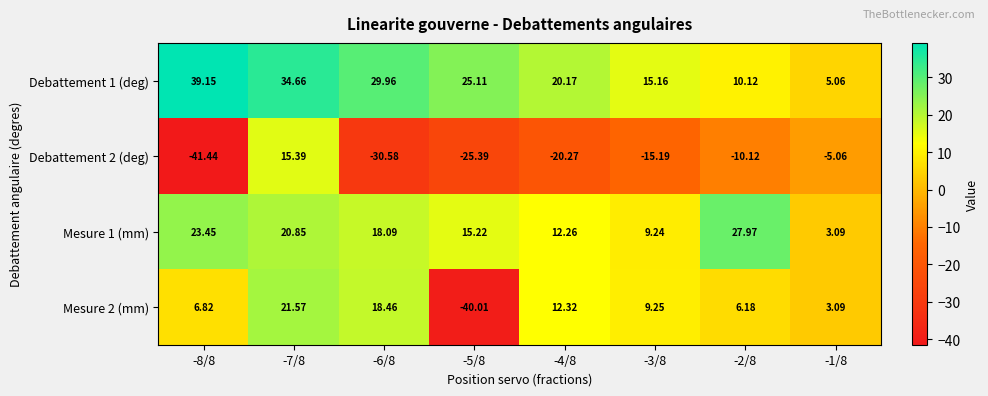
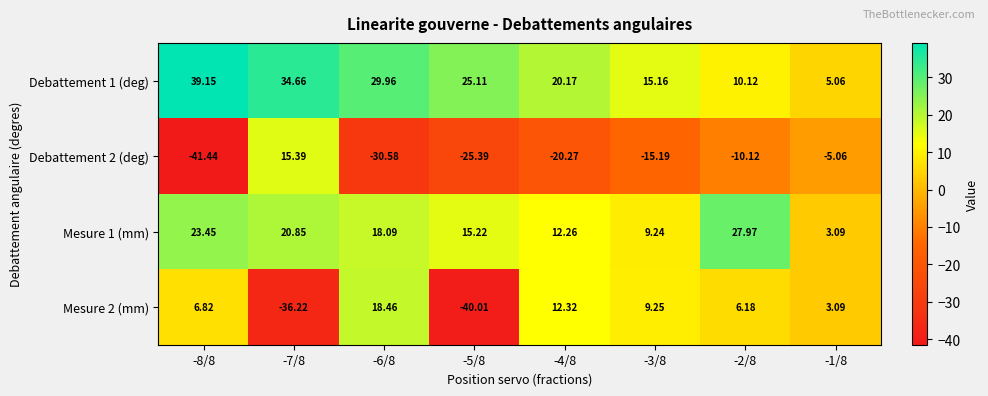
  {
    "Debattement 1 (deg)": {
      "-8/8": 39.15,
      "-7/8": 34.66,
      "-6/8": 29.96,
      "-5/8": 25.11,
      "-4/8": 20.17,
      "-3/8": 15.16,
      "-2/8": 10.12,
      "-1/8": 5.06
    },
    "Debattement 2 (deg)": {
      "-8/8": -41.44,
      "-7/8": 15.39,
      "-6/8": -30.58,
      "-5/8": -25.39,
      "-4/8": -20.27,
      "-3/8": -15.19,
      "-2/8": -10.12,
      "-1/8": -5.06
    },
    "Mesure 1 (mm)": {
      "-8/8": 23.45,
      "-7/8": 20.85,
      "-6/8": 18.09,
      "-5/8": 15.22,
      "-4/8": 12.26,
      "-3/8": 9.24,
      "-2/8": 27.97,
      "-1/8": 3.09
    },
    "Mesure 2 (mm)": {
      "-8/8": 6.82,
-     "-7/8": 21.57,
+     "-7/8": -36.22,
      "-6/8": 18.46,
      "-5/8": -40.01,
      "-4/8": 12.32,
      "-3/8": 9.25,
      "-2/8": 6.18,
      "-1/8": 3.09
    }
  }
